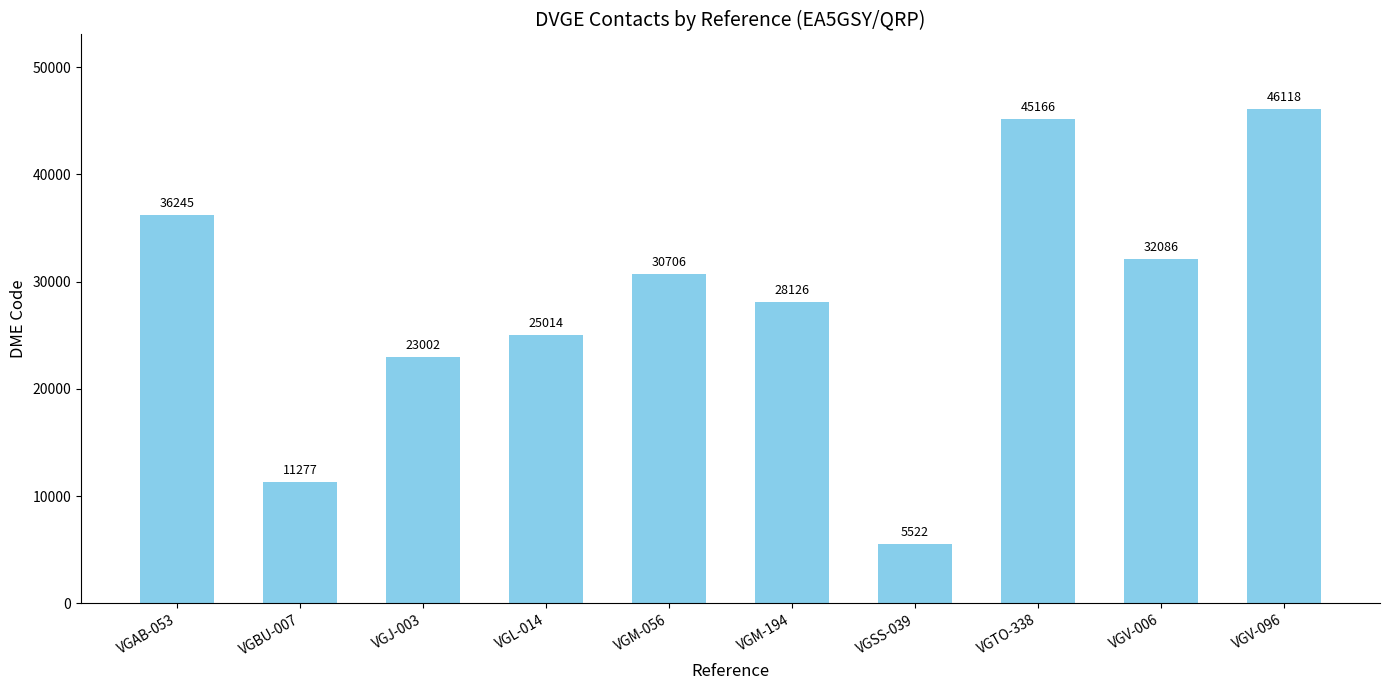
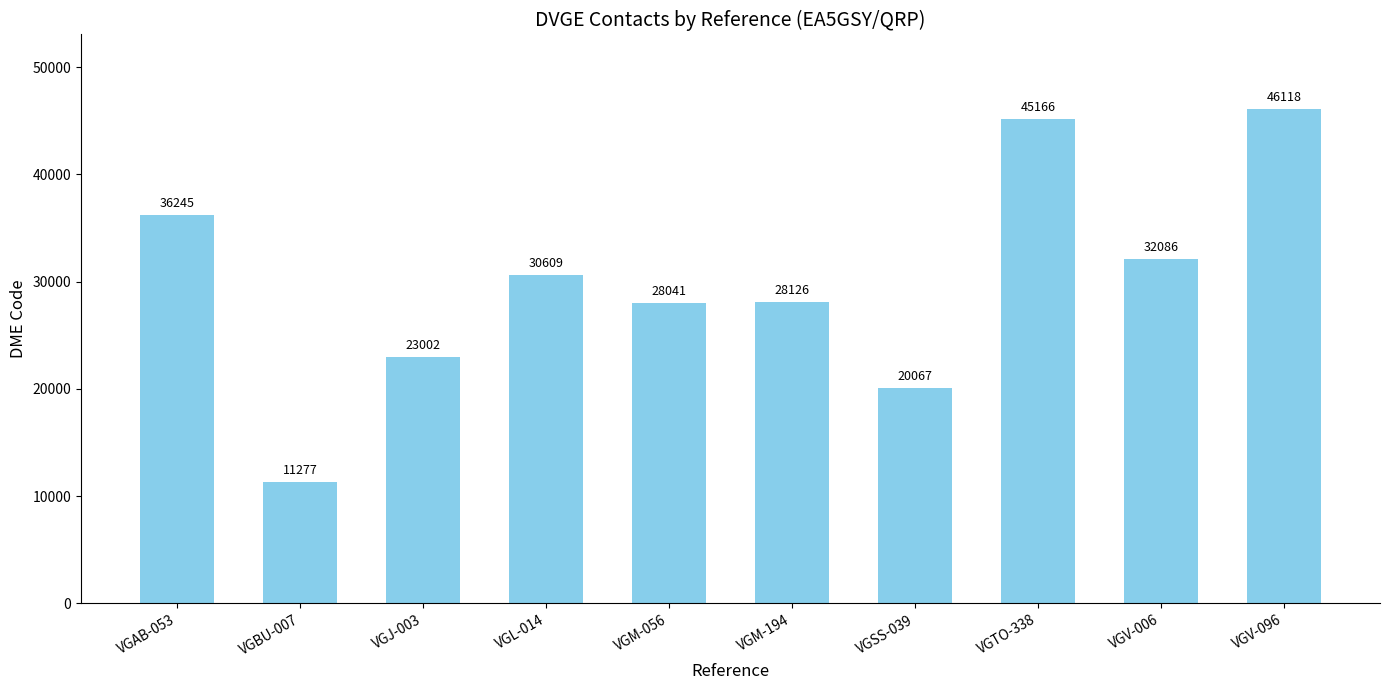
  {
    "VGAB-053": 36245,
    "VGBU-007": 11277,
    "VGJ-003": 23002,
-   "VGL-014": 25014,
-   "VGM-056": 30706,
+   "VGL-014": 30609,
+   "VGM-056": 28041,
    "VGM-194": 28126,
-   "VGSS-039": 5522,
+   "VGSS-039": 20067,
    "VGTO-338": 45166,
    "VGV-006": 32086,
    "VGV-096": 46118
  }
